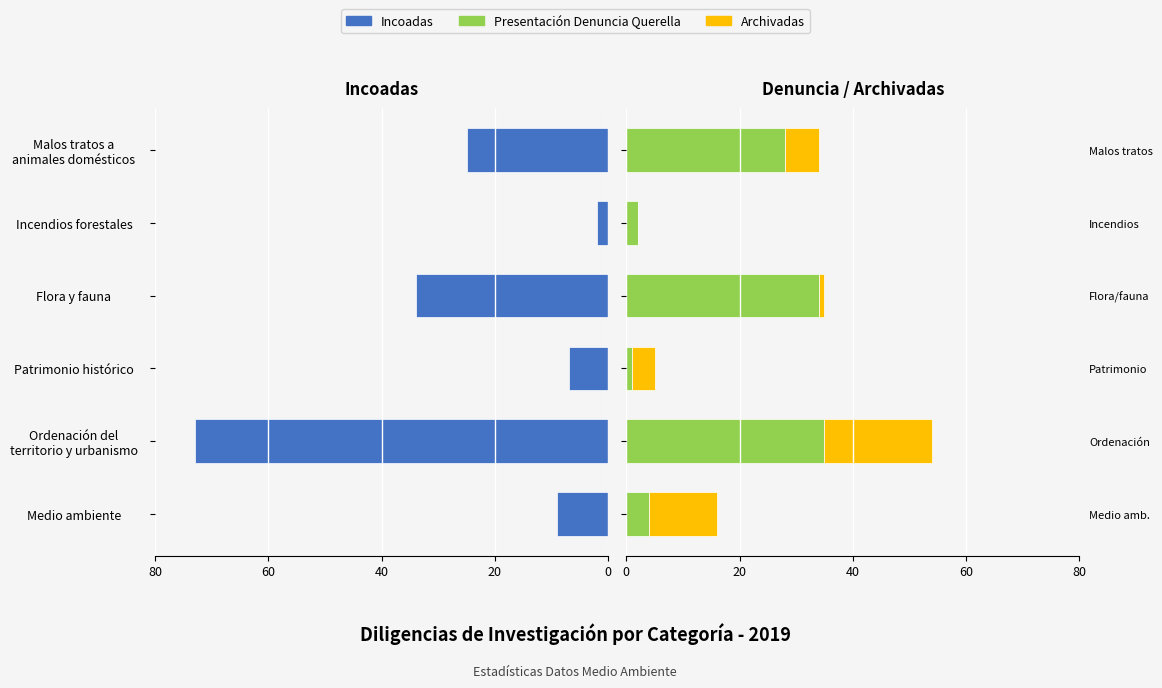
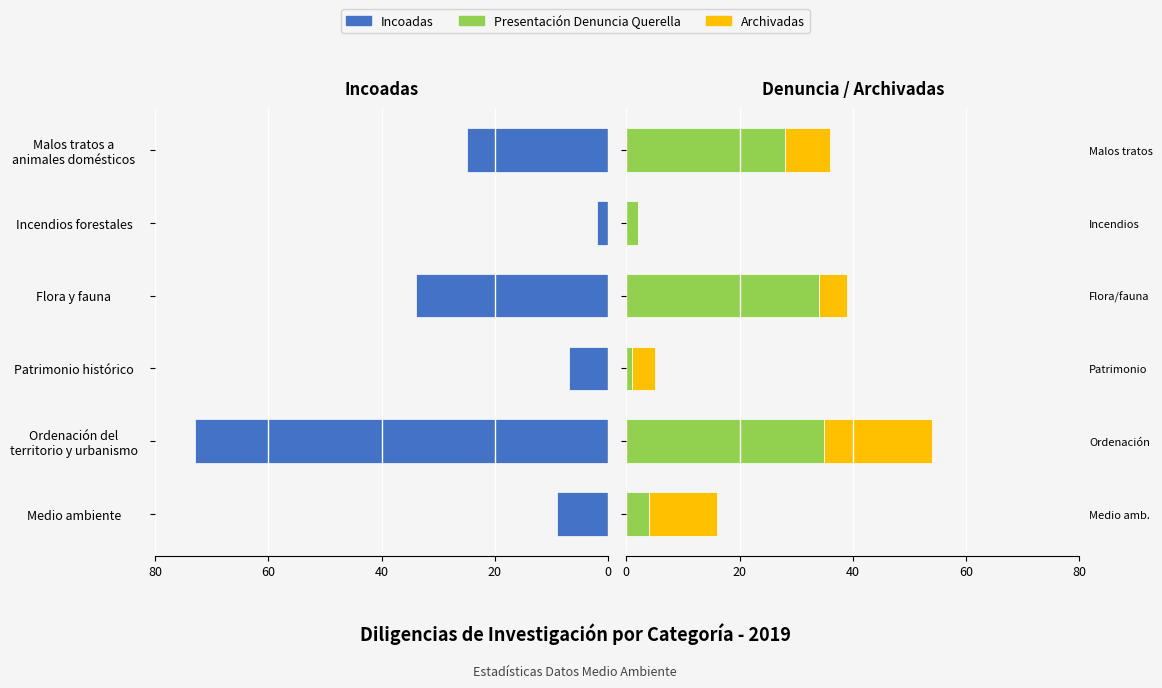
  {
    "Incoadas": {
      "Malos tratos a animales domésticos": 25,
      "Incendios forestales": 2,
      "Flora y fauna": 34,
      "Patrimonio histórico": 7,
      "Ordenación del territorio y urbanismo": 73,
      "Medio ambiente": 9
    },
    "Denuncia / Archivadas": {
      "Presentación Denuncia Querella": {
        "Malos tratos": 28,
        "Incendios": 2,
        "Flora/fauna": 34,
        "Patrimonio": 1,
        "Ordenación": 35,
        "Medio amb.": 4
      },
      "Archivadas": {
-       "Malos tratos": 6,
+       "Malos tratos": 8,
        "Incendios": 0,
-       "Flora/fauna": 1,
+       "Flora/fauna": 5,
        "Patrimonio": 4,
        "Ordenación": 19,
        "Medio amb.": 12
      }
    }
  }
